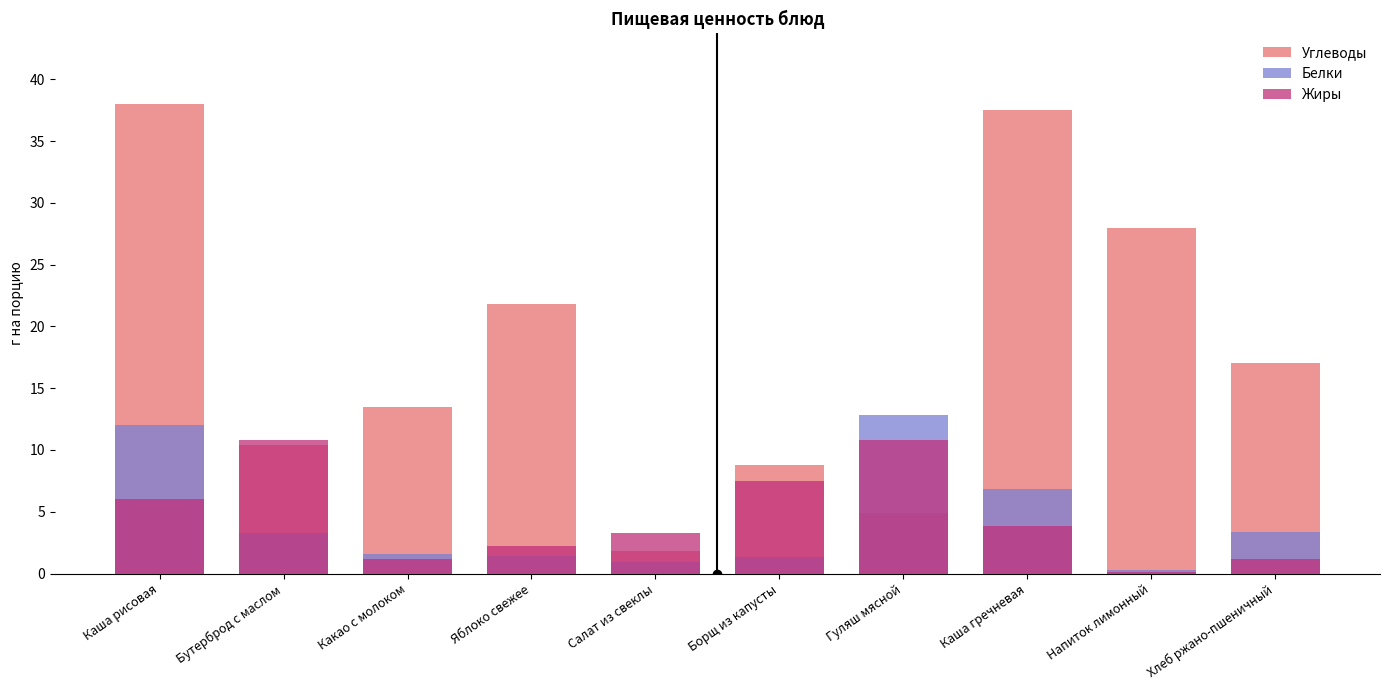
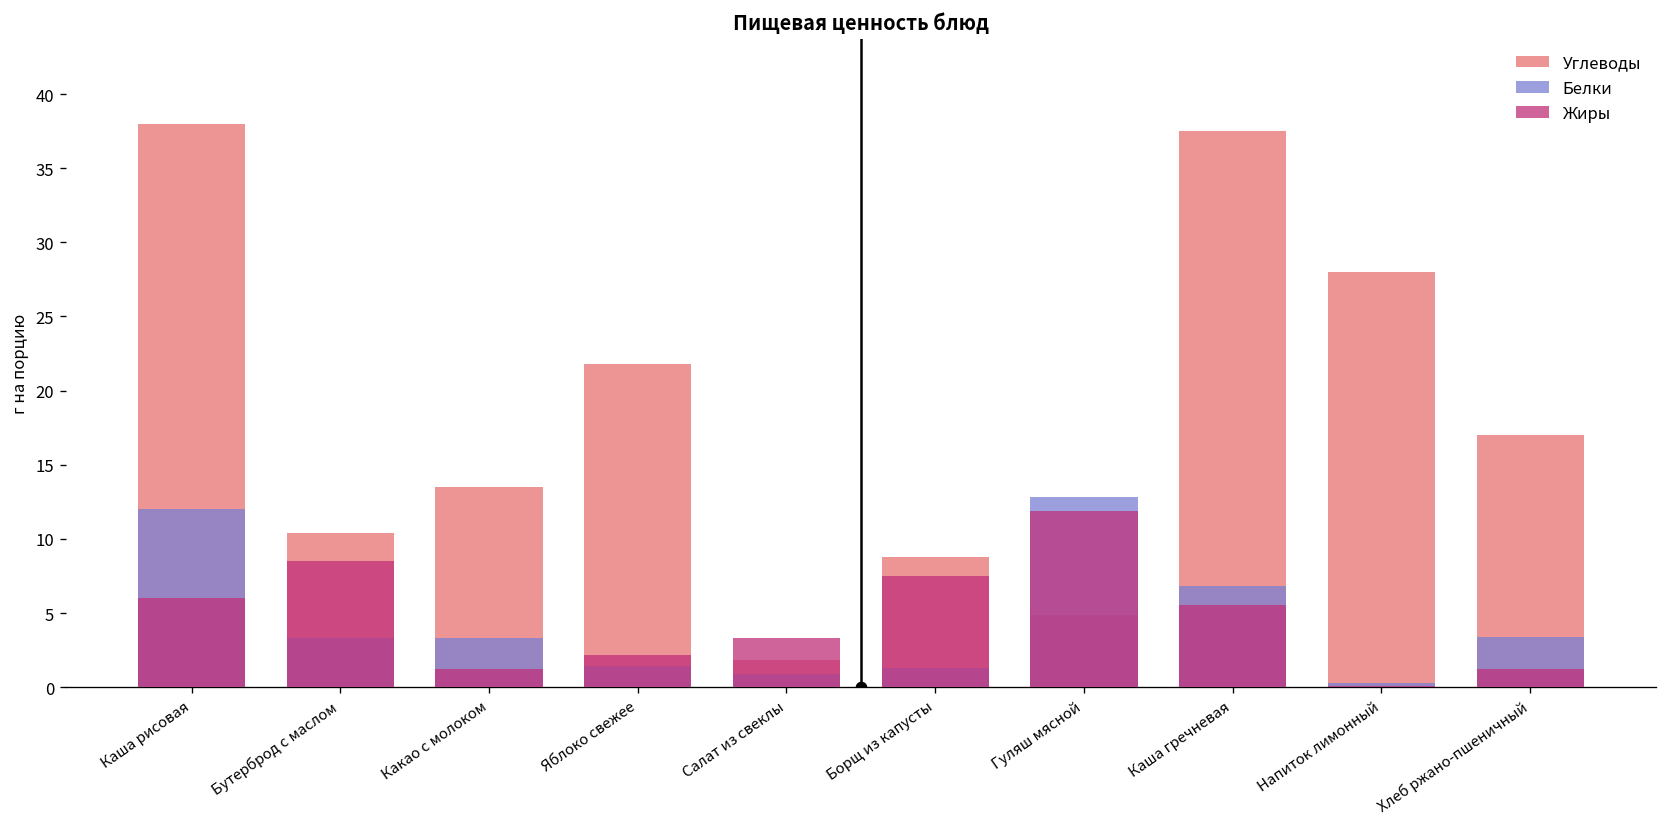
  {
    "Углеводы": {
      "Каша рисовая": 38.0,
      "Какао с молоком": 13.5,
      "Яблоко свежее": 21.8,
      "Борщ из капусты": 8.8,
      "Каша гречневая": 37.5,
      "Напиток лимонный": 28.0,
      "Хлеб ржано-пшеничный": 17.0
    },
    "Белки": {
-     "Какао с молоком": 1.6,
+     "Какао с молоком": 3.3,
      "Гуляш мясной": 12.8
    },
    "Жиры": {
-     "Бутерброд с маслом": 10.8,
+     "Бутерброд с маслом": 8.5,
      "Салат из свеклы": 3.3,
-     "Гуляш мясной": 10.8,
-     "Каша гречневая": 3.8
+     "Гуляш мясной": 11.9,
+     "Каша гречневая": 5.5
    }
  }
